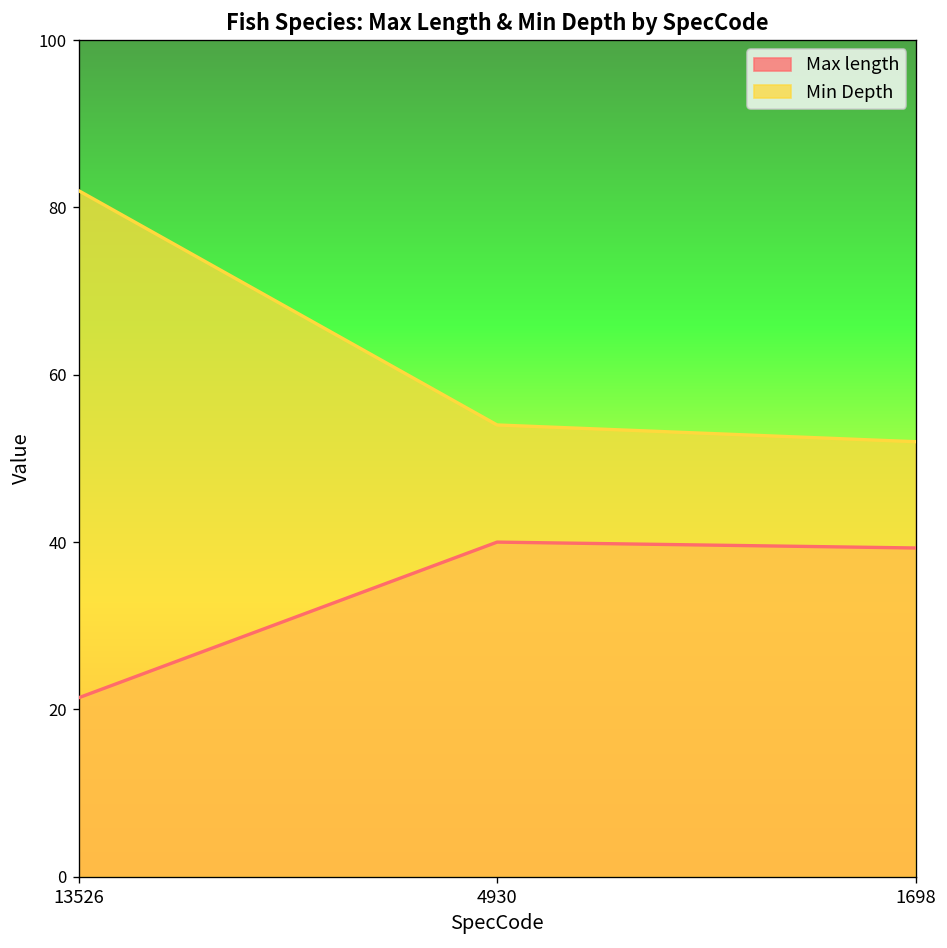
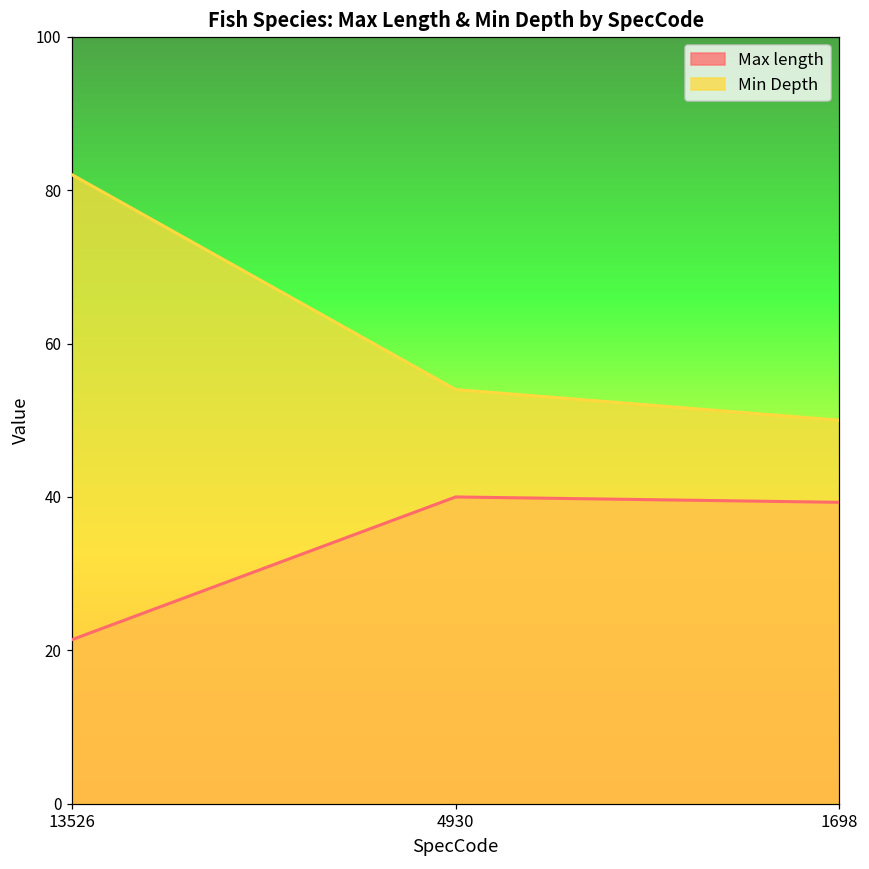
  {
    "Max length": {
      "13526": 21,
      "4930": 40,
      "1698": 39
    },
    "Min Depth": {
      "13526": 82,
      "4930": 54,
-     "1698": 52
+     "1698": 50
    }
  }
